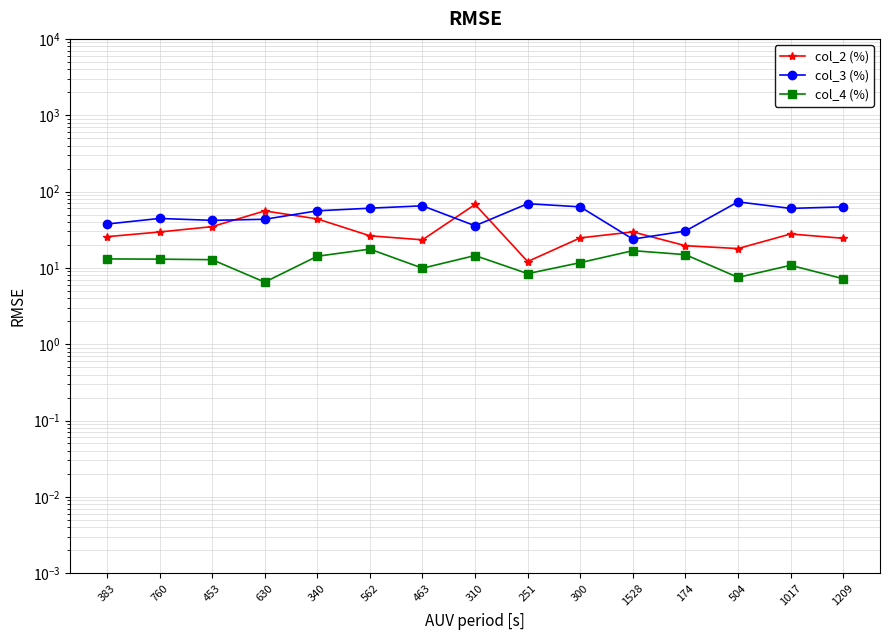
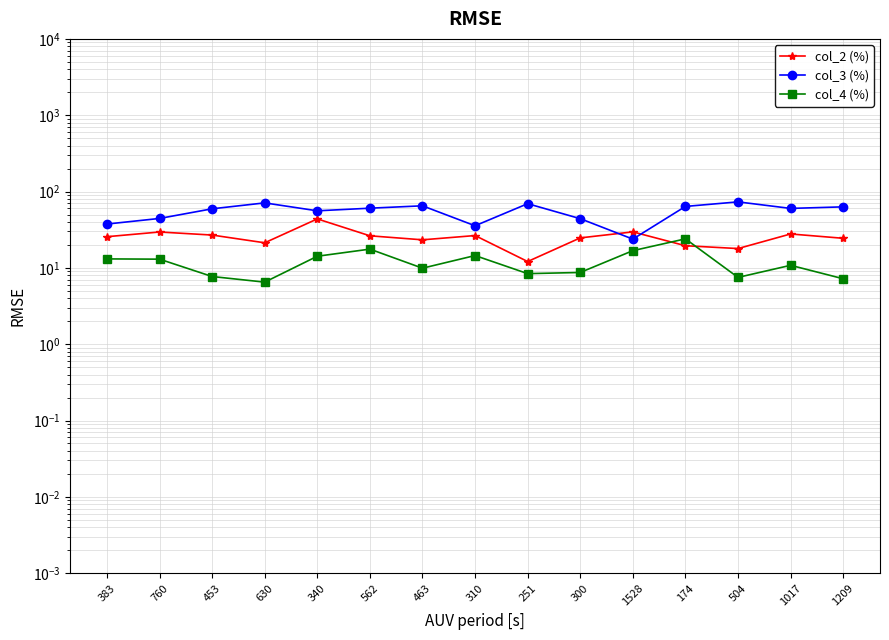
  {
    "col_2 (%)": {
      "383": 26,
      "760": 30,
-     "453": 30,
-     "630": 60,
+     "453": 27,
+     "630": 21,
      "340": 40,
      "562": 26,
      "463": 23,
-     "310": 70,
+     "310": 27,
      "251": 12,
      "300": 25,
      "1528": 30,
      "174": 20,
      "504": 18,
      "1017": 28,
      "1209": 24
    },
    "col_3 (%)": {
      "383": 40,
      "760": 40,
-     "453": 40,
-     "630": 40,
+     "453": 60,
+     "630": 70,
      "340": 60,
      "562": 60,
      "463": 70,
      "310": 40,
      "251": 70,
-     "300": 60,
+     "300": 40,
      "1528": 24,
-     "174": 30,
+     "174": 60,
      "504": 70,
      "1017": 60,
      "1209": 60
    },
    "col_4 (%)": {
      "383": 13,
      "760": 13,
-     "453": 13,
+     "453": 8,
      "630": 7,
      "340": 14,
      "562": 18,
      "463": 10,
      "310": 15,
      "251": 8,
-     "300": 12,
+     "300": 9,
      "1528": 17,
-     "174": 15,
+     "174": 24,
      "504": 8,
      "1017": 11,
      "1209": 7
    }
  }
